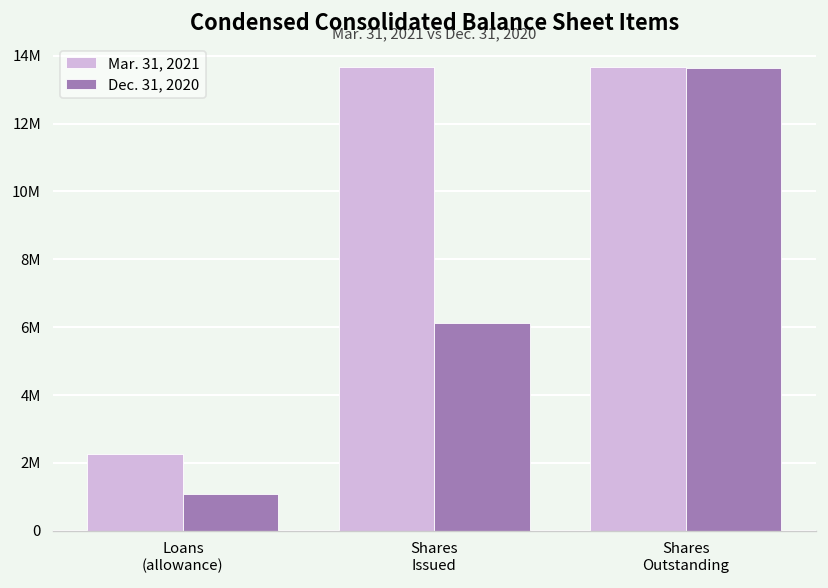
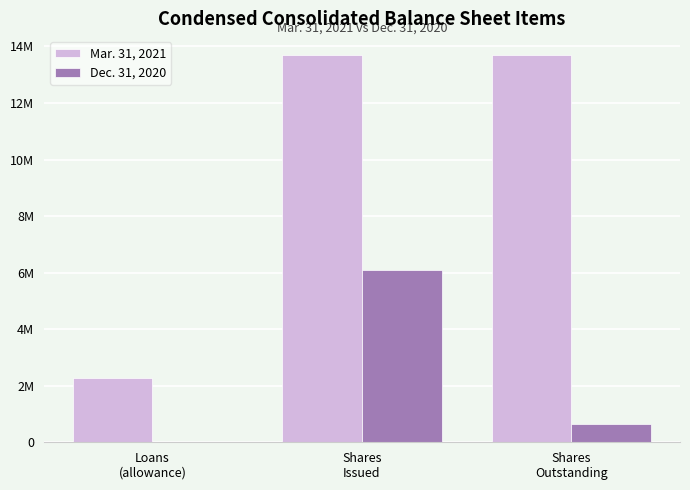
  {
    "Mar. 31, 2021": {
      "Loans (allowance)": 2300000,
      "Shares Outstanding": 13700000
    },
    "Dec. 31, 2020": {
-     "Loans (allowance)": 1100000,
+     "Loans (allowance)": 0,
      "Shares Issued": 6100000,
-     "Shares Outstanding": 13600000
+     "Shares Outstanding": 600000
    }
  }
